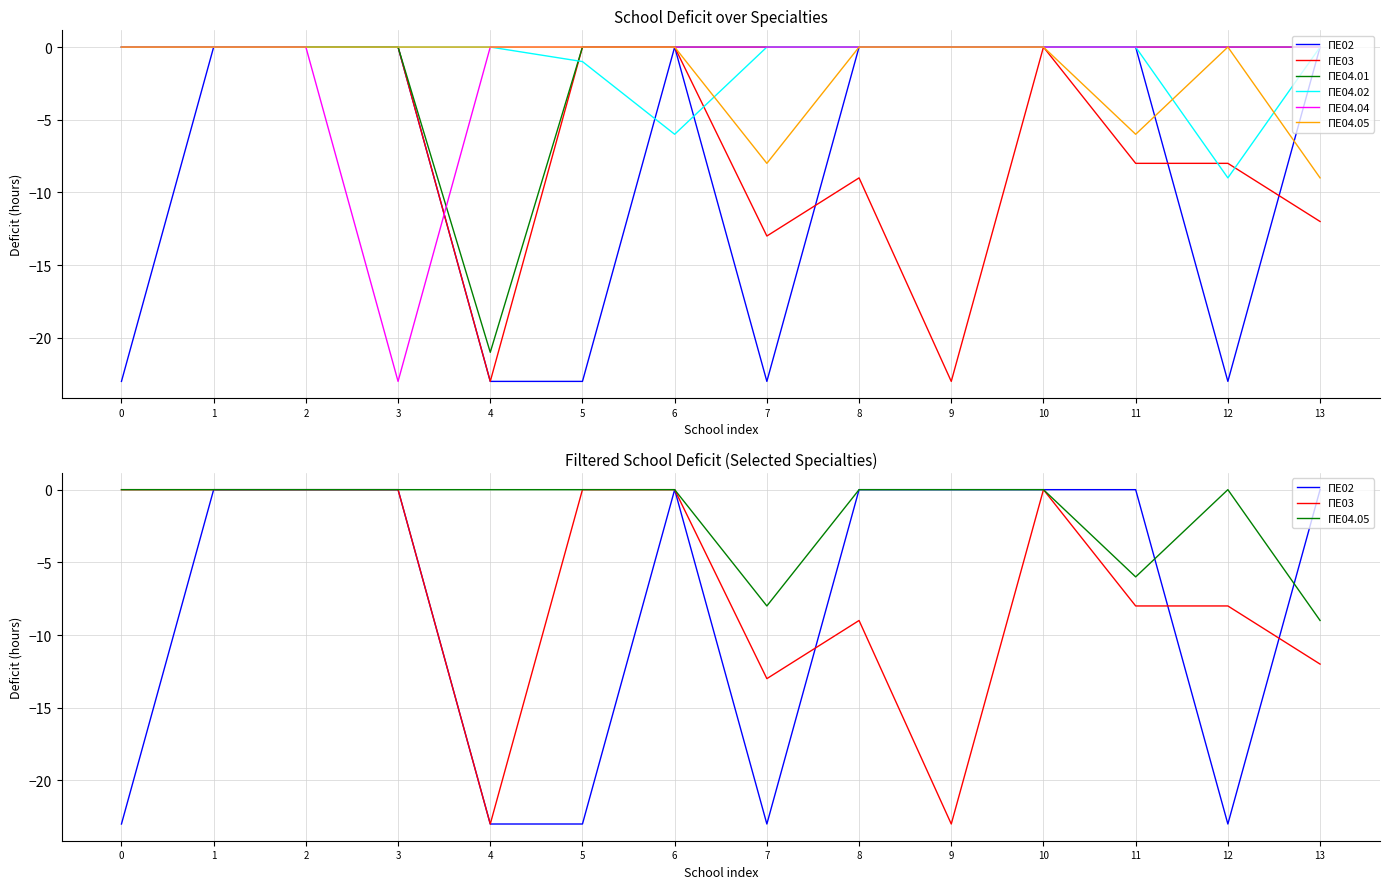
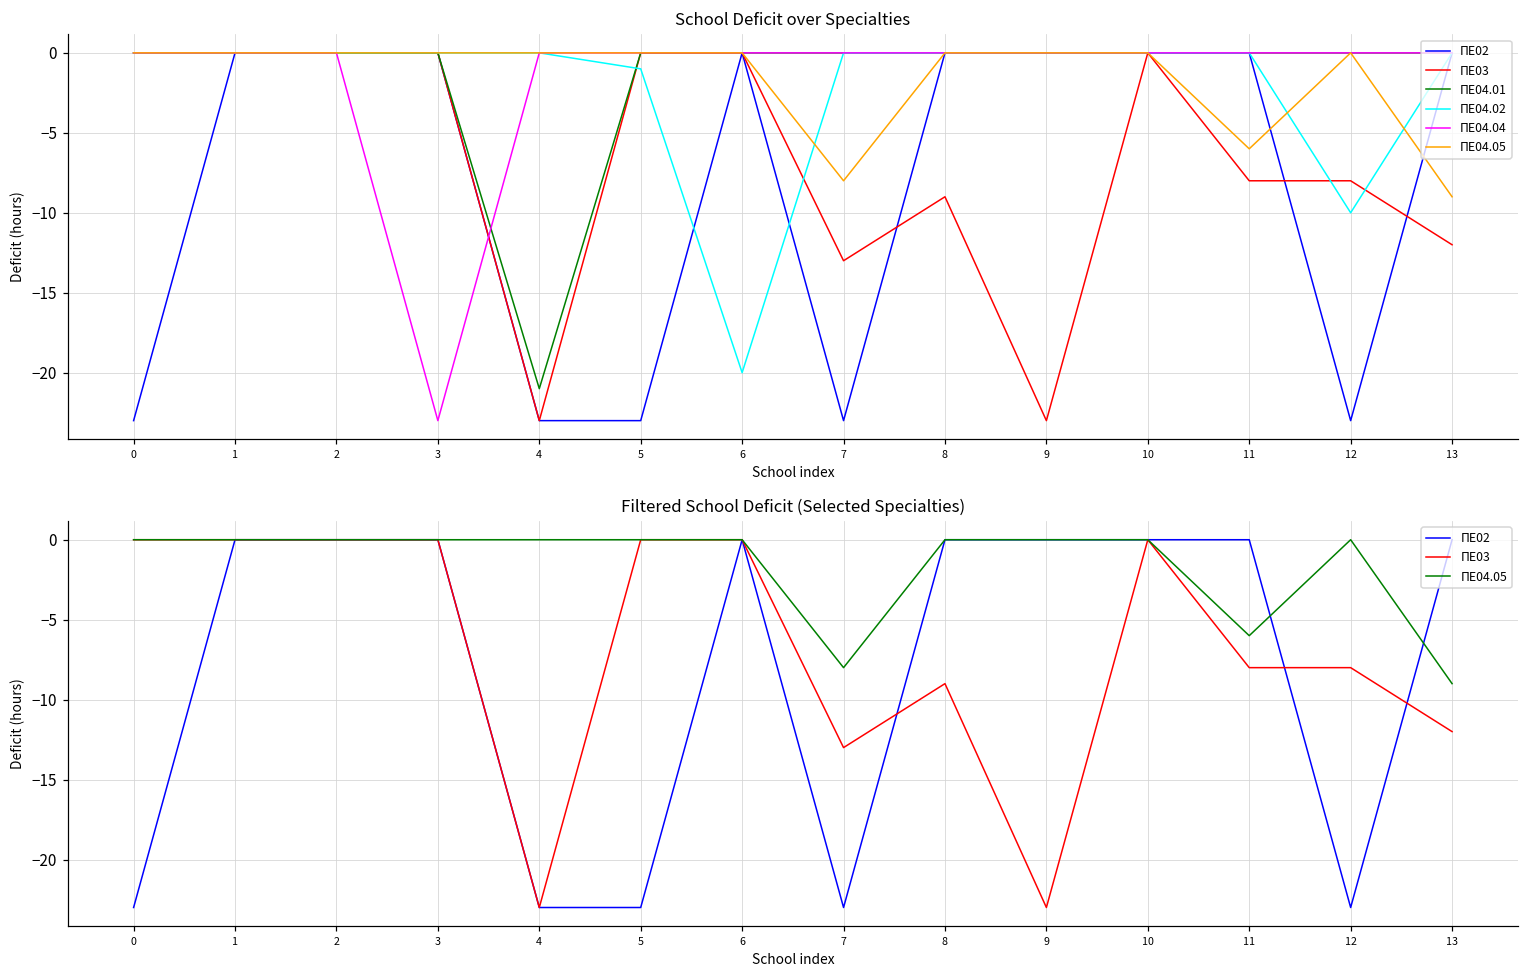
  {
    "School Deficit over Specialties": {
      "ΠΕ02": {
        "0": -23,
        "5": -23,
        "7": -23,
        "12": -23
      },
      "ΠΕ03": {
        "7": -13,
        "8": -9,
        "9": -23,
        "11": -8,
        "12": -8,
        "13": -12
      },
      "ΠΕ04.01": {
        "4": -21
      },
      "ΠΕ04.02": {
        "5": -1,
-       "6": -6,
-       "12": -9
+       "6": -20,
+       "12": -10
      },
      "ΠΕ04.04": {
        "3": -23
      }
    },
    "Filtered School Deficit (Selected Specialties)": {
      "ΠΕ02": {
        "0": -23.0,
        "5": -23.0,
        "7": -23.0,
        "11": 0.0,
        "12": -23.0
      },
      "ΠΕ03": {
        "7": -13.0,
        "8": -9.0,
        "9": -23.0,
        "11": -8.0,
        "12": -8.0,
        "13": -12.0
      },
      "ΠΕ04.05": {
        "4": 0.0,
        "7": -8.0,
        "11": -6.0,
        "12": 0.0,
        "13": -9.0
      }
    }
  }
